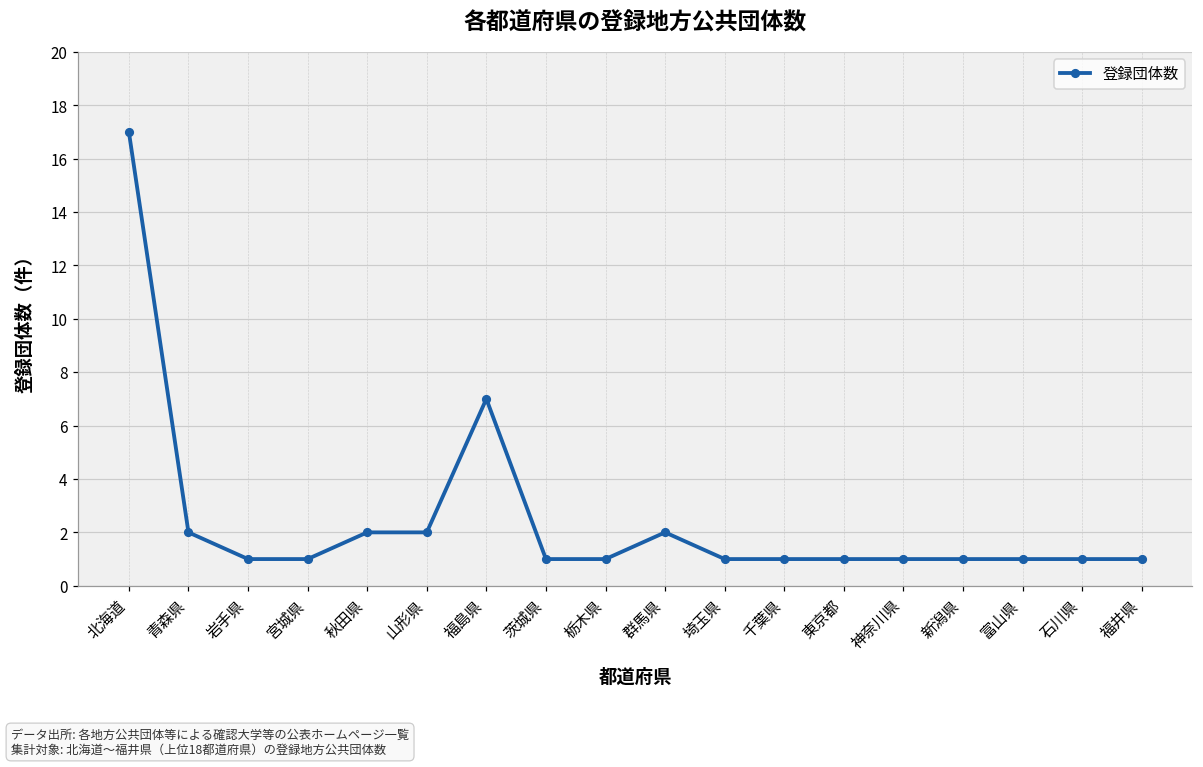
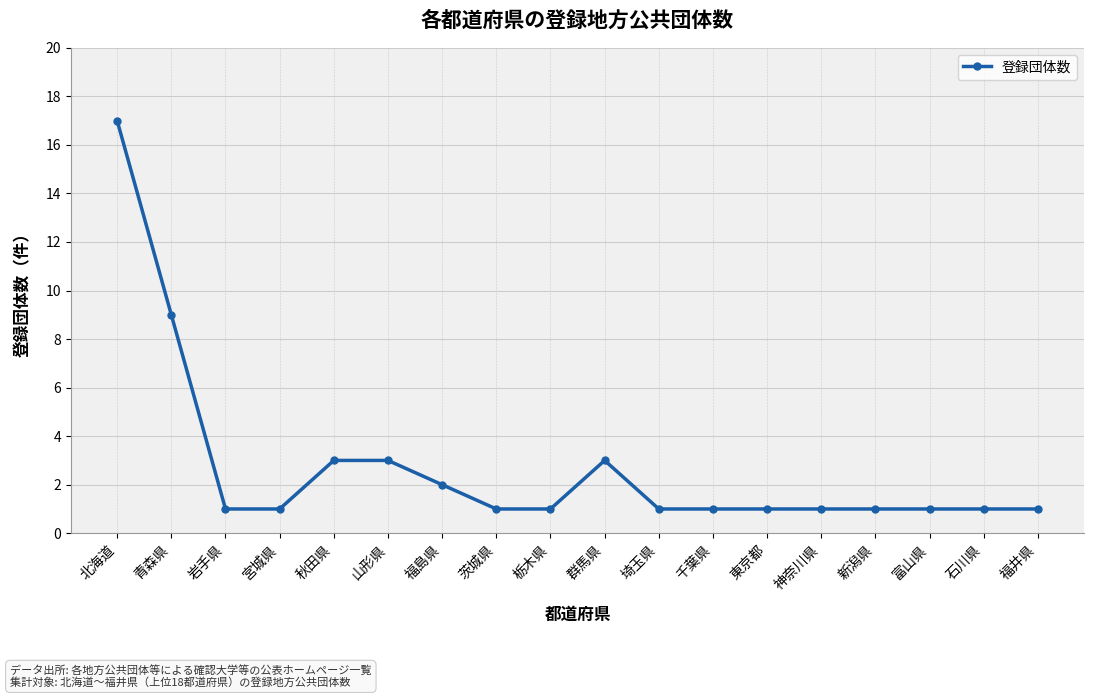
  {
    "北海道": 17,
-   "青森県": 2,
+   "青森県": 9,
    "岩手県": 1,
    "宮城県": 1,
-   "秋田県": 2,
-   "山形県": 2,
-   "福島県": 7,
+   "秋田県": 3,
+   "山形県": 3,
+   "福島県": 2,
    "茨城県": 1,
    "栃木県": 1,
-   "群馬県": 2,
+   "群馬県": 3,
    "埼玉県": 1,
    "千葉県": 1,
    "東京都": 1,
    "神奈川県": 1,
    "新潟県": 1,
    "富山県": 1,
    "石川県": 1,
    "福井県": 1
  }
